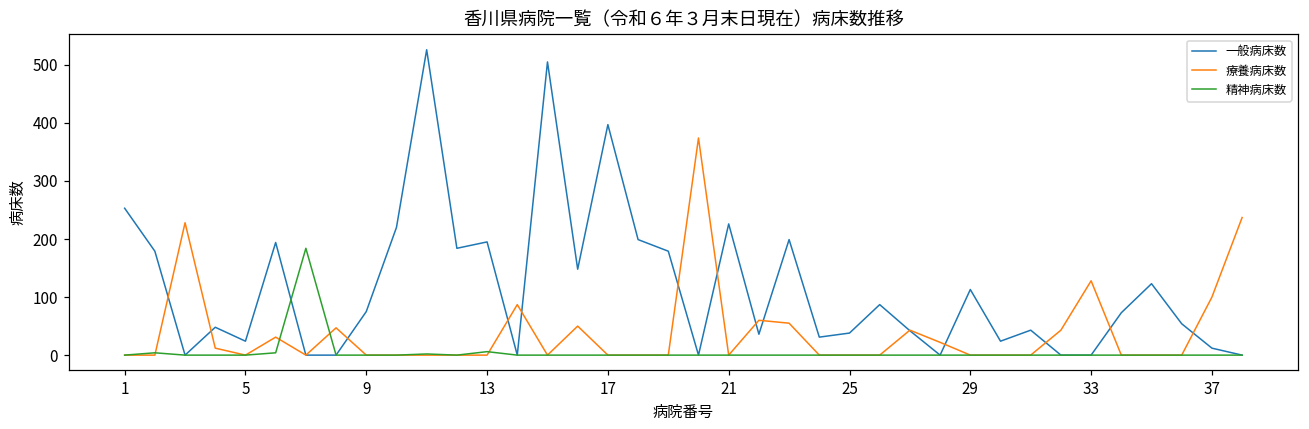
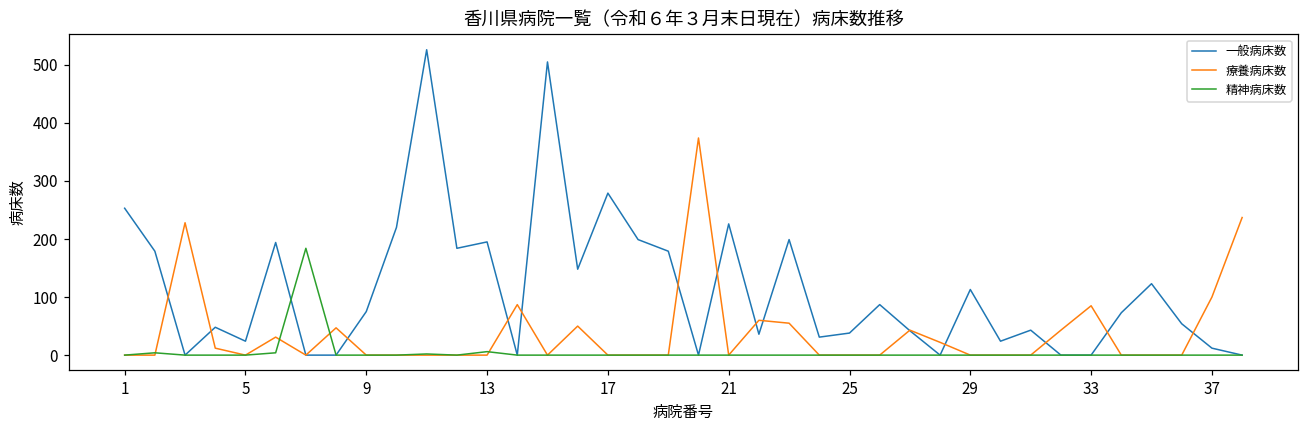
  {
    "一般病床数": {
      "1": 250,
      "5": 20,
      "9": 80,
      "13": 200,
-     "17": 400,
+     "17": 280,
      "21": 230,
      "25": 40,
      "29": 110,
      "37": 10
    },
    "療養病床数": {
      "13": 0,
-     "33": 130,
+     "33": 90,
      "37": 100
    },
    "精神病床数": {
      "13": 10,
      "37": 0
    }
  }
